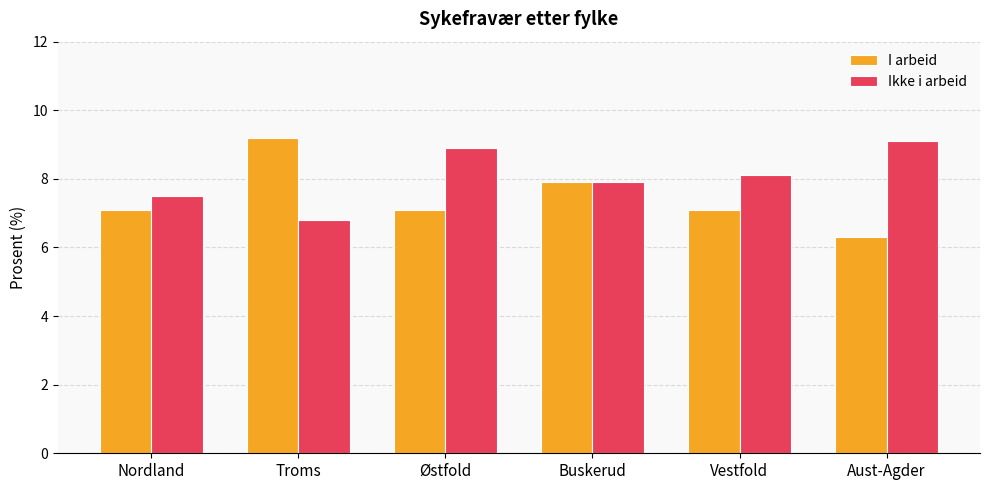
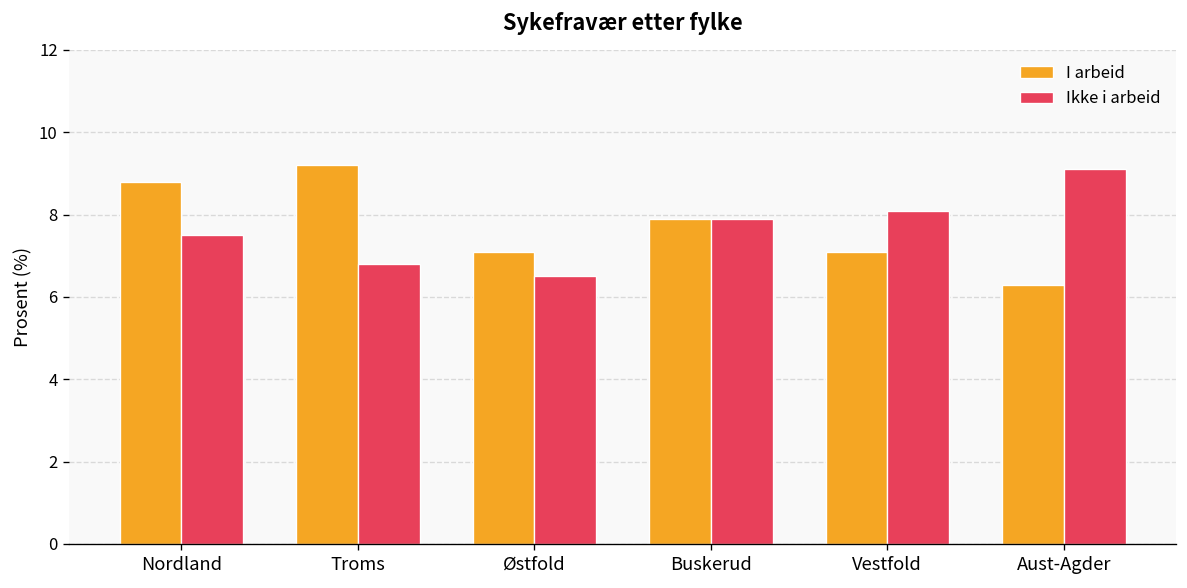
  {
    "I arbeid": {
-     "Nordland": 7.1,
+     "Nordland": 8.8,
      "Troms": 9.2,
      "Østfold": 7.1,
      "Buskerud": 7.9,
      "Vestfold": 7.1,
      "Aust-Agder": 6.3
    },
    "Ikke i arbeid": {
      "Nordland": 7.5,
      "Troms": 6.8,
-     "Østfold": 8.9,
+     "Østfold": 6.5,
      "Buskerud": 7.9,
      "Vestfold": 8.1,
      "Aust-Agder": 9.1
    }
  }
